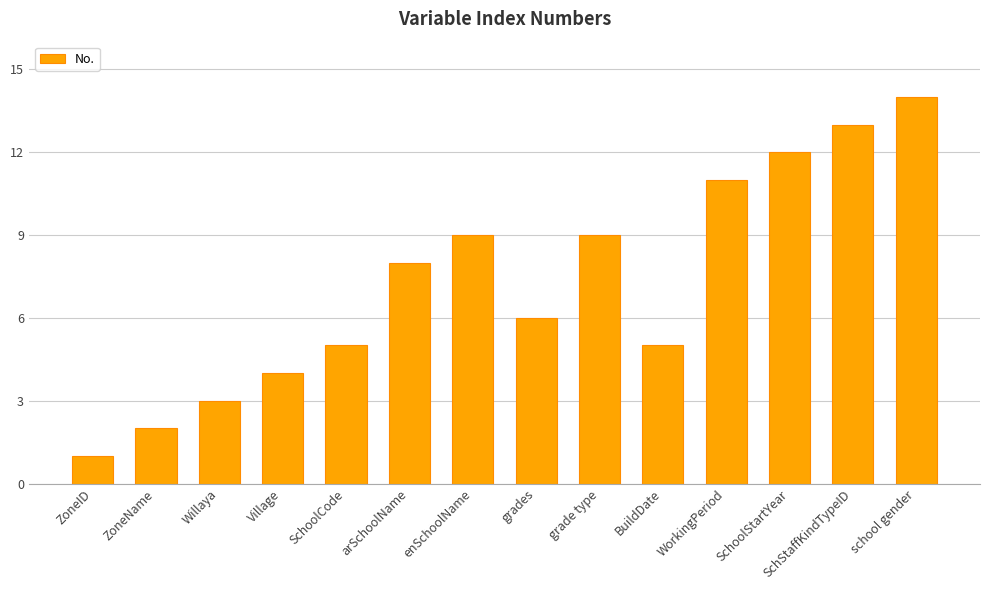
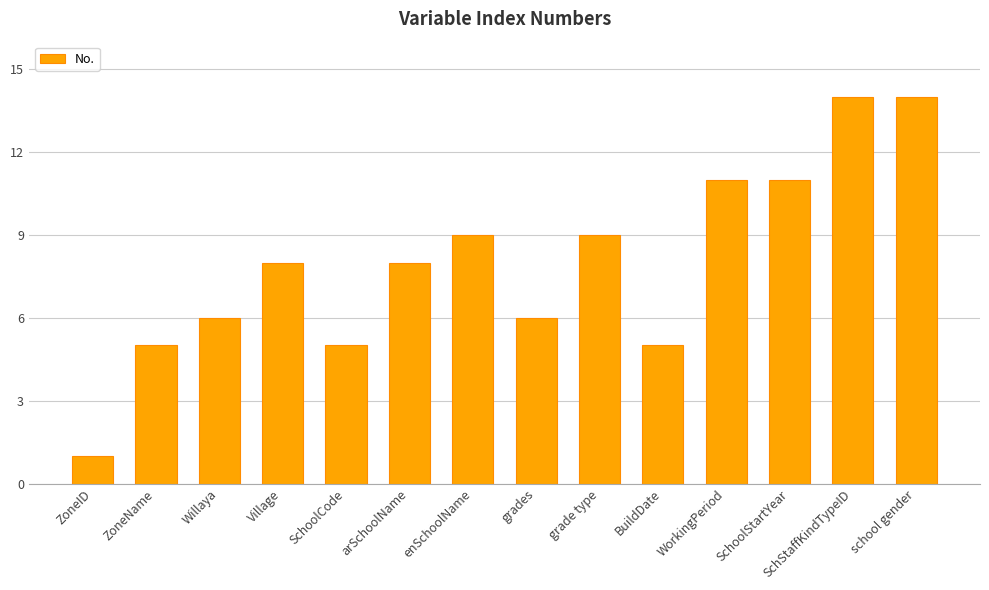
  {
    "ZoneID": 1,
-   "ZoneName": 2,
-   "Willaya": 3,
-   "Village": 4,
+   "ZoneName": 5,
+   "Willaya": 6,
+   "Village": 8,
    "SchoolCode": 5,
    "arSchoolName": 8,
    "enSchoolName": 9,
    "grades": 6,
    "grade type": 9,
    "BuildDate": 5,
    "WorkingPeriod": 11,
-   "SchoolStartYear": 12,
-   "SchStaffKindTypeID": 13,
+   "SchoolStartYear": 11,
+   "SchStaffKindTypeID": 14,
    "school gender": 14
  }
